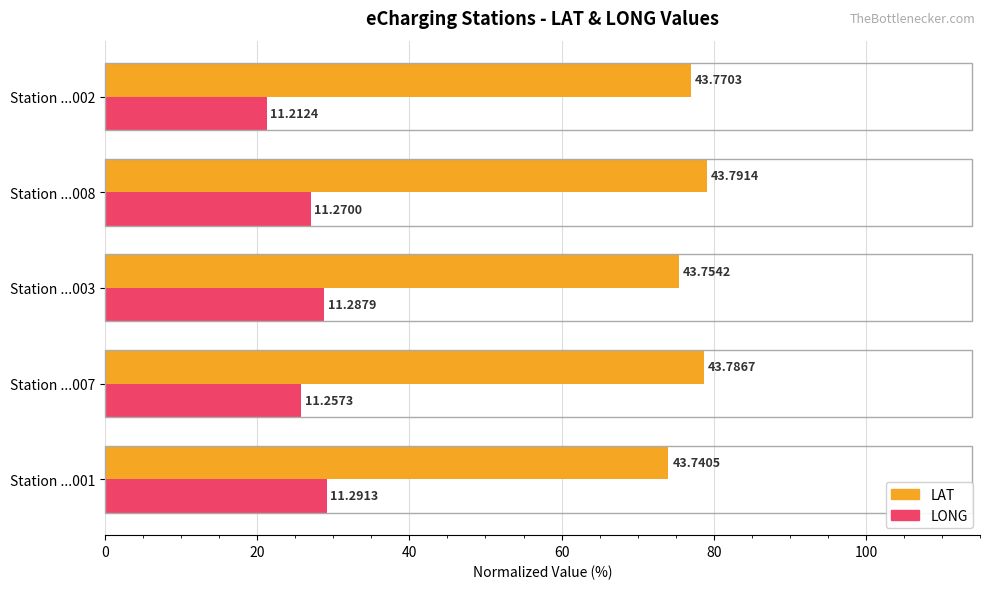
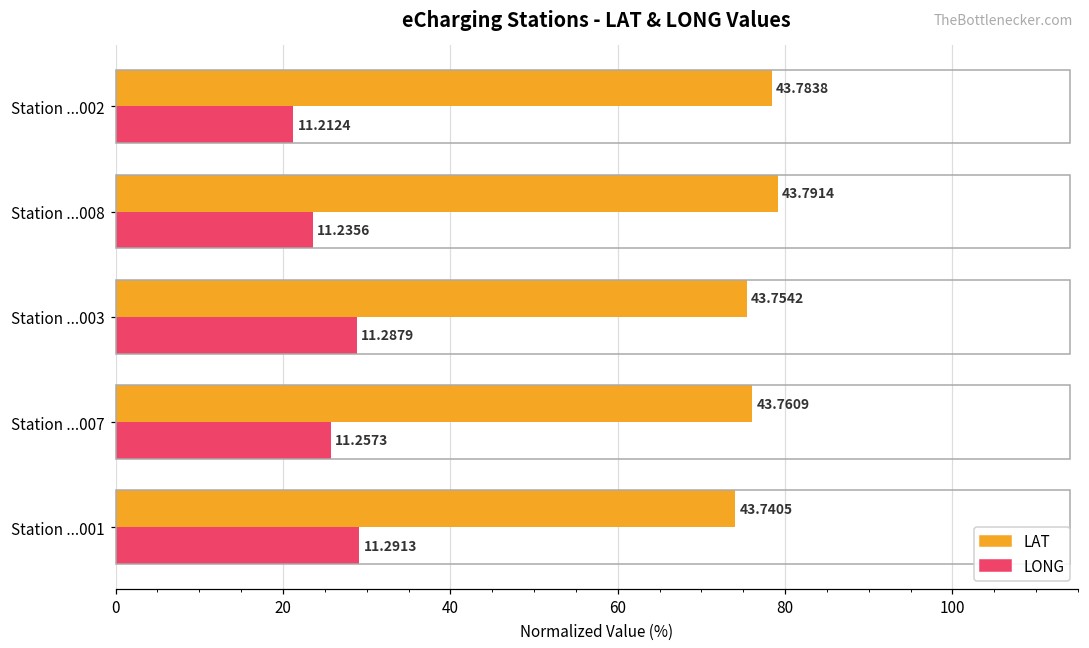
  {
    "LAT": {
-     "Station ...002": 43.7703,
-     "Station ...007": 43.7867
+     "Station ...002": 43.7838,
+     "Station ...007": 43.7609
    },
    "LONG": {
-     "Station ...008": 11.2700
+     "Station ...008": 11.2356
    }
  }
